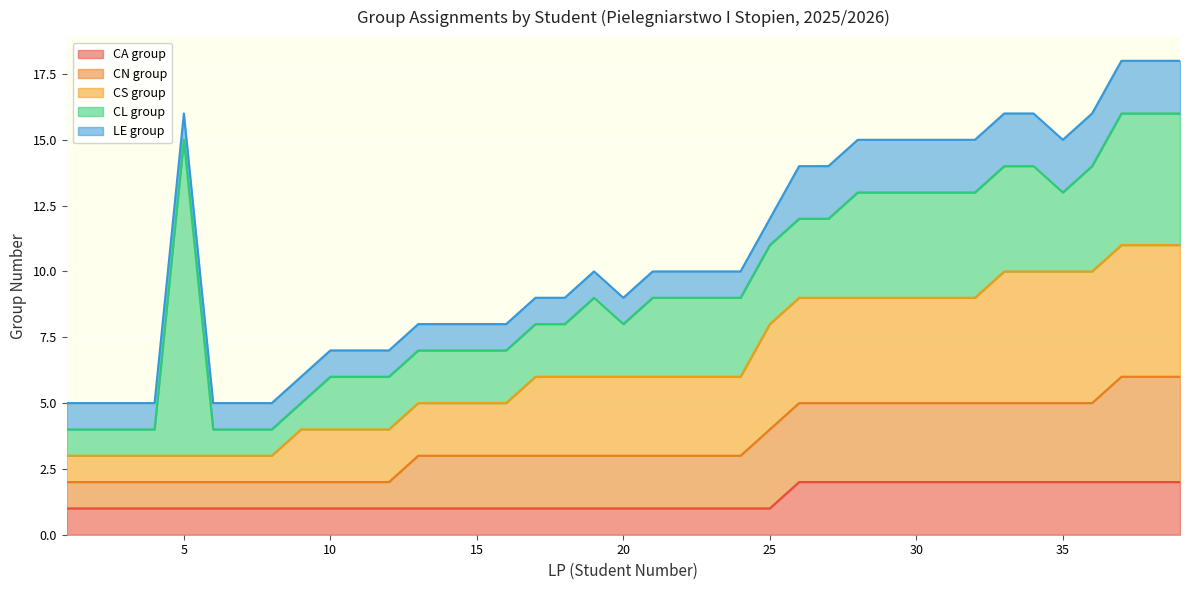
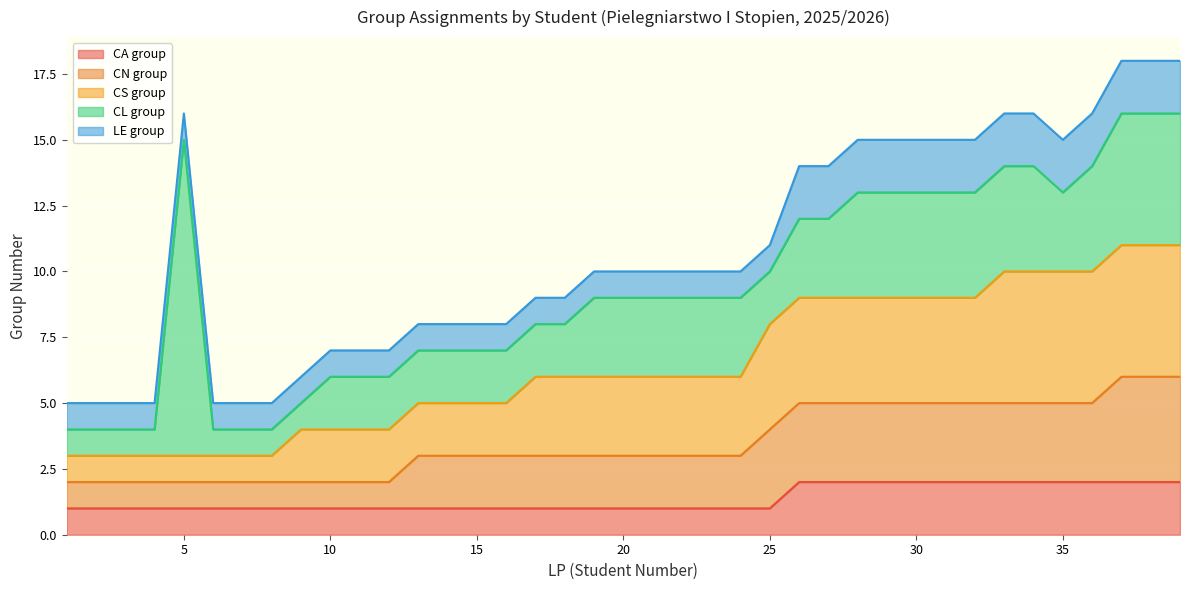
  {
    "CL group": {
      "5": 12,
      "10": 2,
      "15": 2,
-     "20": 2,
-     "25": 3,
+     "20": 3,
+     "25": 2,
      "30": 4,
      "35": 3
    },
    "LE group": {
      "5": 1,
      "10": 1,
      "15": 1,
      "20": 1,
      "25": 1,
      "30": 2,
      "35": 2
    }
  }
